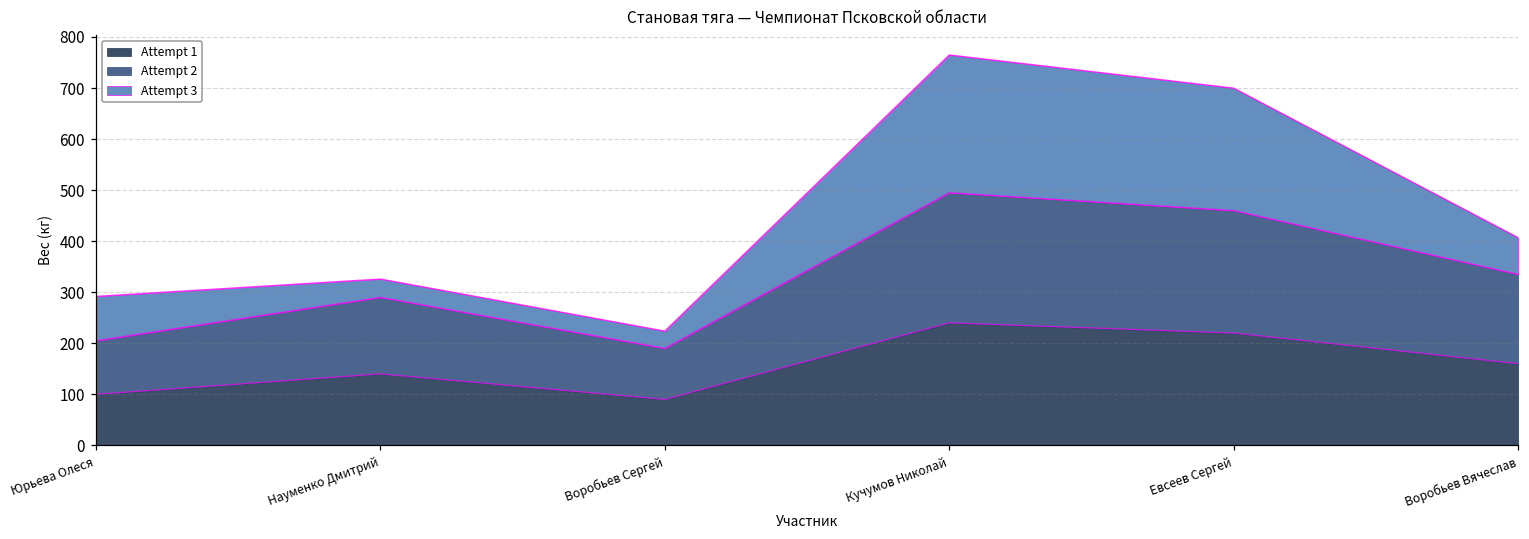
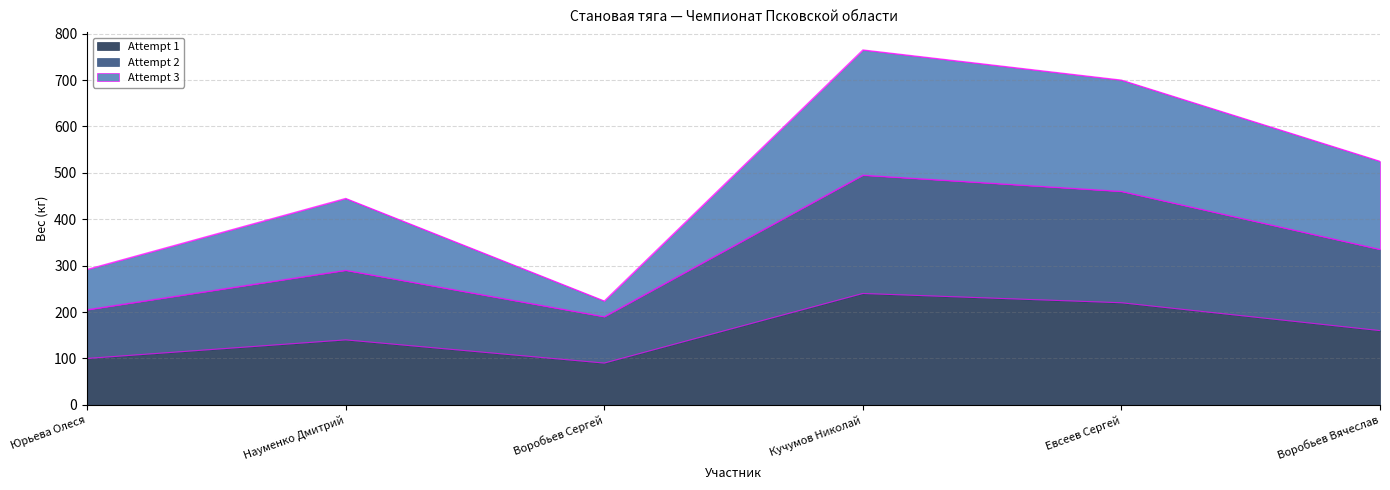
  {
    "Attempt 3": {
      "Юрьева Олеся": 90,
-     "Науменко Дмитрий": 40,
+     "Науменко Дмитрий": 160,
      "Воробьев Сергей": 30,
      "Кучумов Николай": 270,
      "Евсеев Сергей": 240,
-     "Воробьев Вячеслав": 70
+     "Воробьев Вячеслав": 190
    }
  }
